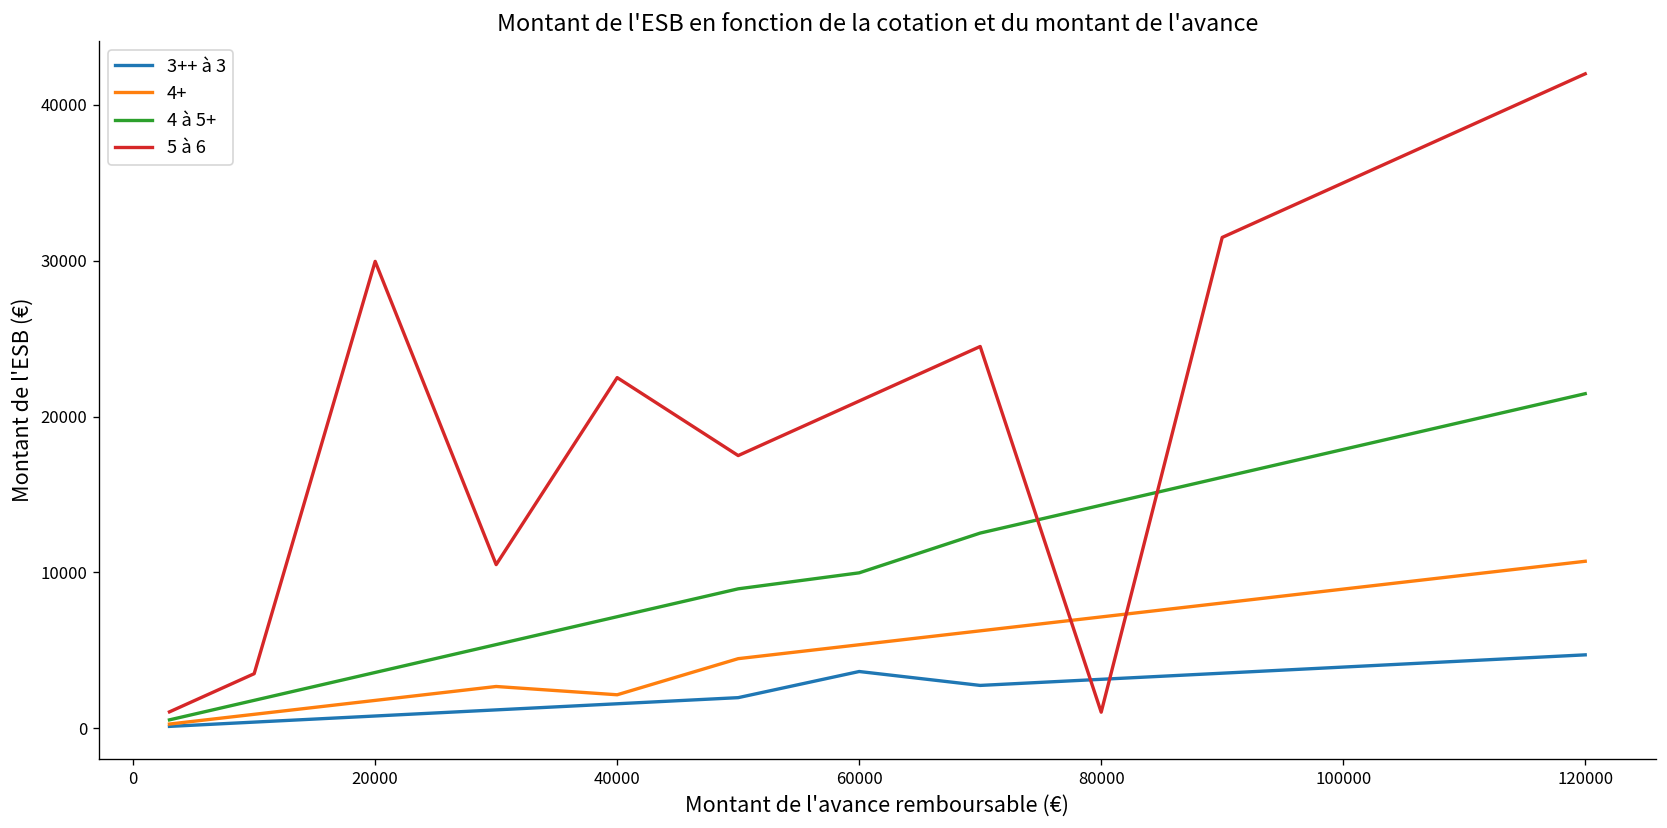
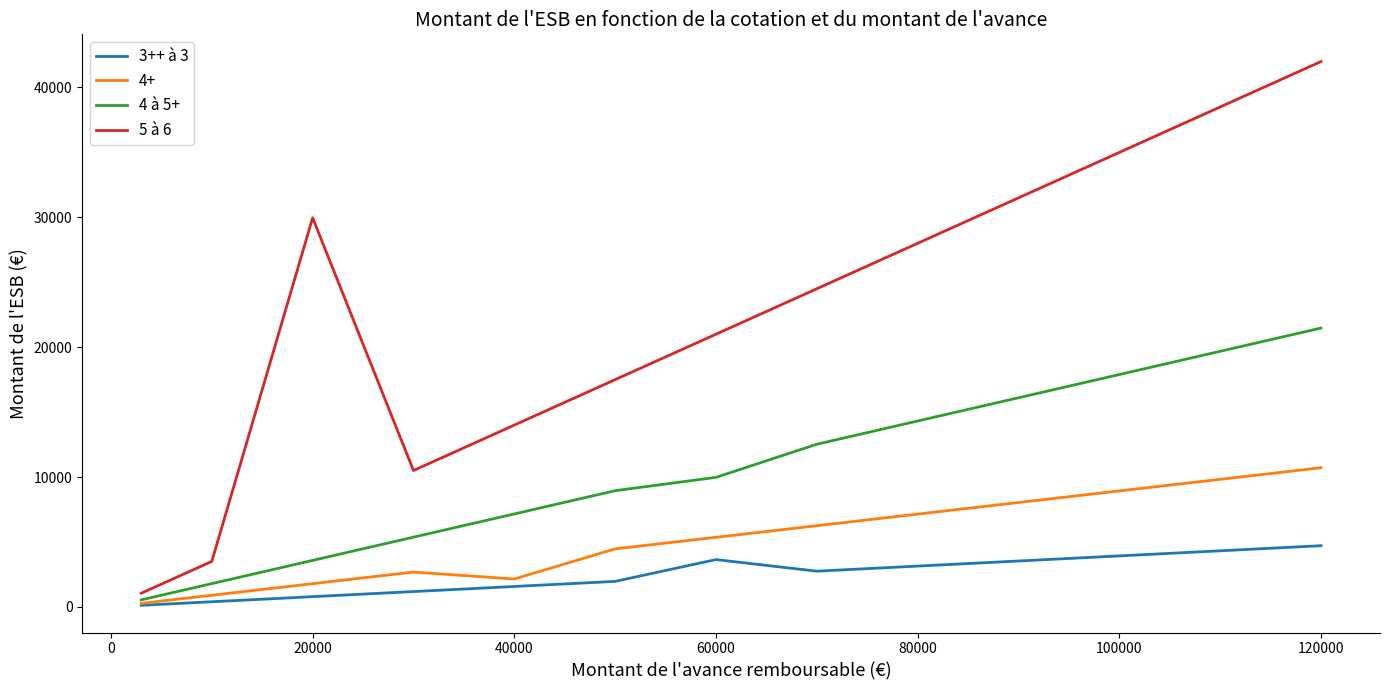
  {
    "3++ à 3": {
      "20000": 800,
      "40000": 1600,
      "60000": 3600,
      "80000": 3100,
      "100000": 3900,
      "120000": 4700
    },
    "4+": {
      "20000": 1800,
      "40000": 2100,
      "60000": 5400,
      "80000": 7100,
      "100000": 8900,
      "120000": 10700
    },
    "4 à 5+": {
      "20000": 3600,
      "40000": 7200,
      "60000": 10000,
      "80000": 14300,
      "100000": 17900,
      "120000": 21500
    },
    "5 à 6": {
      "20000": 30000,
-     "40000": 22500,
+     "40000": 14000,
      "60000": 21000,
-     "80000": 1000,
+     "80000": 28000,
      "100000": 35000,
      "120000": 42000
    }
  }
